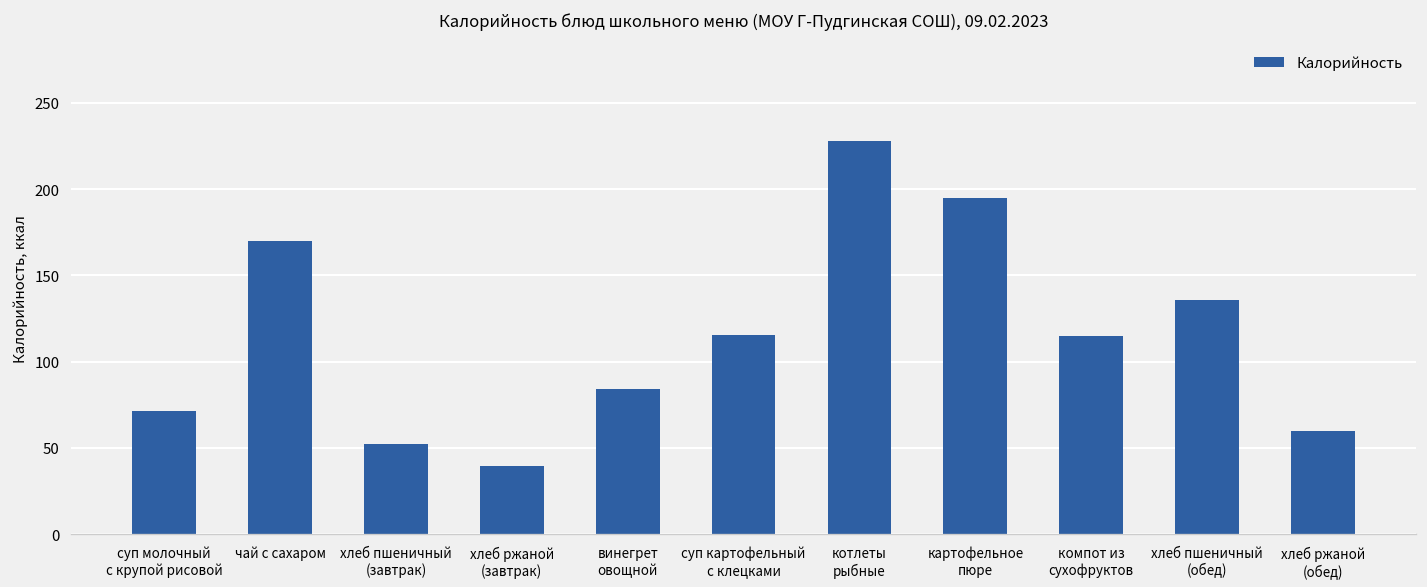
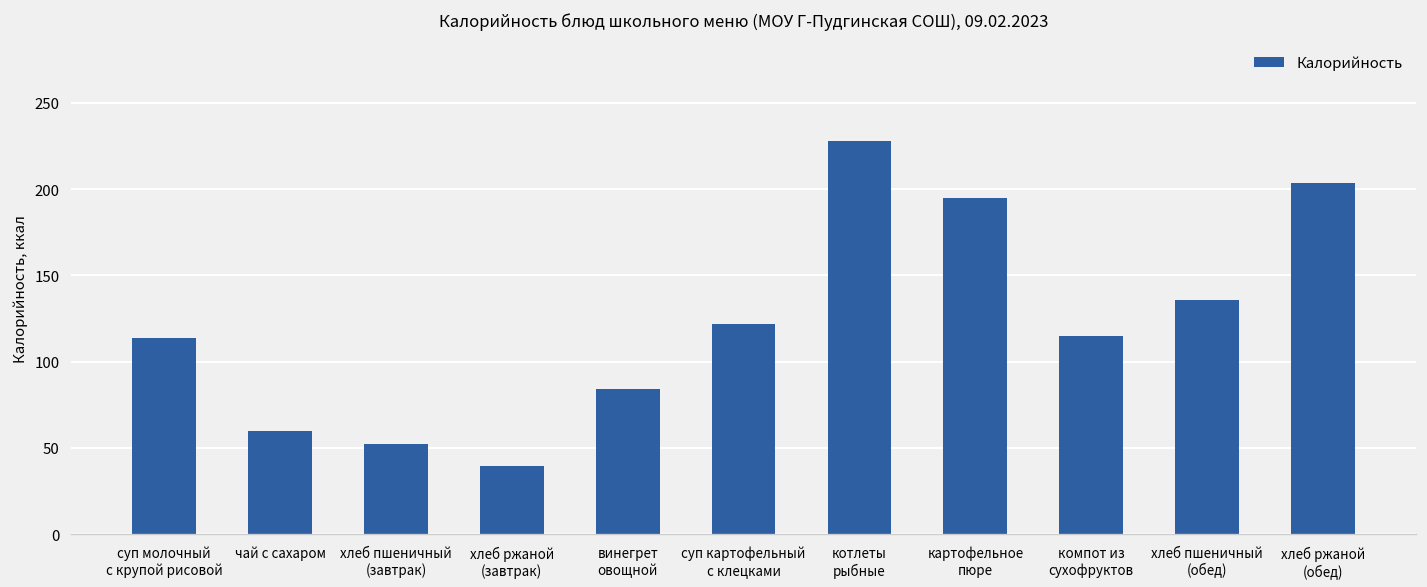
  {
-   "суп молочный с крупой рисовой": 71,
-   "чай с сахаром": 170,
+   "суп молочный с крупой рисовой": 114,
+   "чай с сахаром": 60,
    "хлеб пшеничный (завтрак)": 52,
    "хлеб ржаной (завтрак)": 40,
    "винегрет овощной": 84,
-   "суп картофельный с клецками": 115,
+   "суп картофельный с клецками": 122,
    "котлеты рыбные": 228,
    "картофельное пюре": 195,
    "компот из сухофруктов": 115,
    "хлеб пшеничный (обед)": 136,
-   "хлеб ржаной (обед)": 60
+   "хлеб ржаной (обед)": 203
  }
